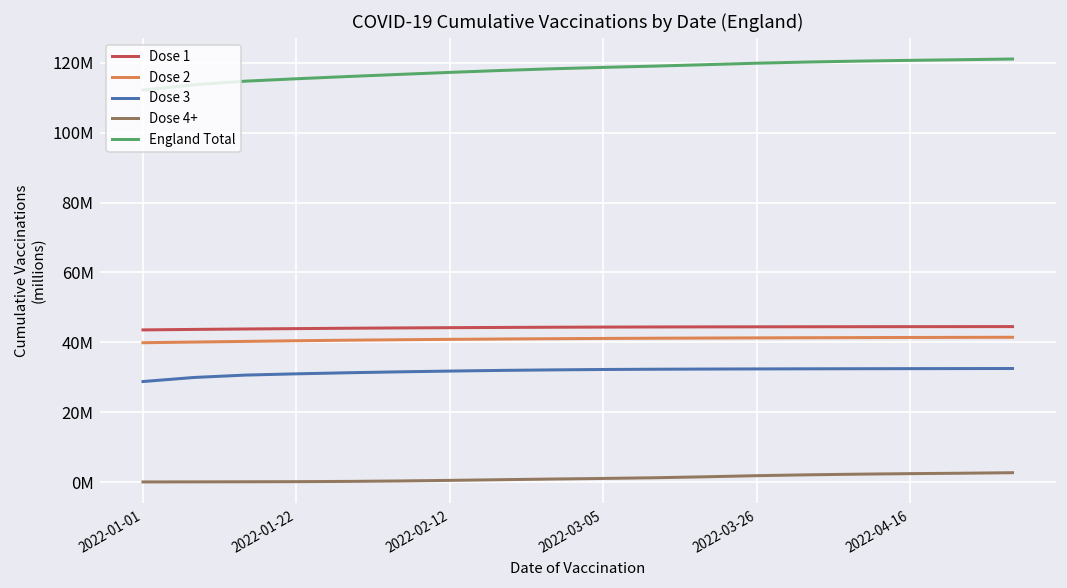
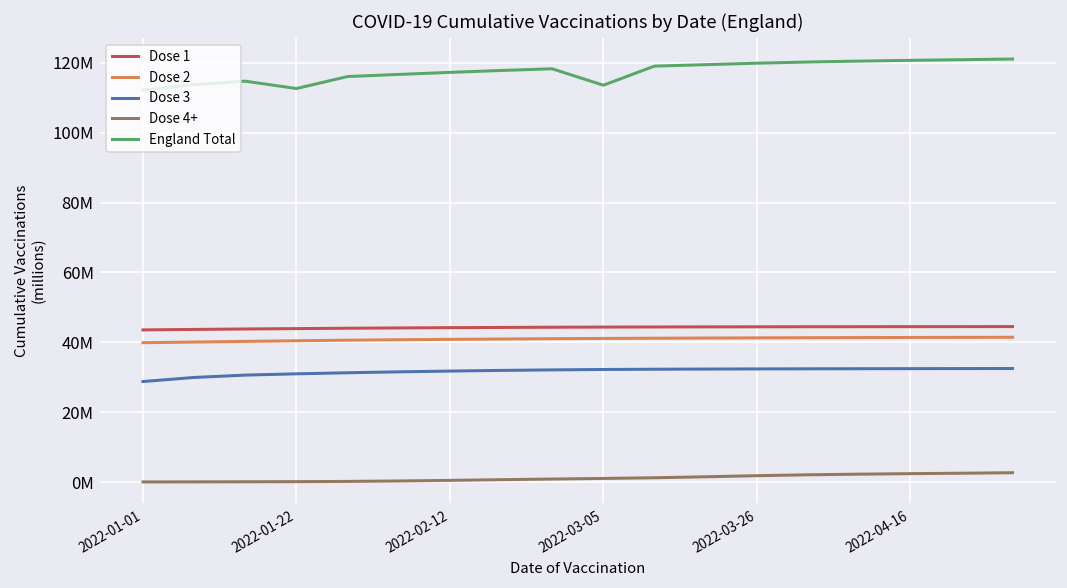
  {
    "Dose 3": {
      "2022-01-01": 29000000,
      "2022-01-22": 31000000,
      "2022-02-12": 32000000,
      "2022-03-05": 32000000,
      "2022-03-26": 32000000,
      "2022-04-16": 32000000
    },
    "Dose 4+": {
      "2022-01-01": 0,
      "2022-01-22": 0,
      "2022-02-12": 0,
      "2022-03-05": 1000000,
      "2022-03-26": 2000000,
      "2022-04-16": 2000000
    },
    "England Total": {
-     "2022-01-22": 115000000,
+     "2022-01-22": 113000000,
      "2022-02-12": 117000000,
-     "2022-03-05": 119000000,
+     "2022-03-05": 114000000,
      "2022-03-26": 120000000,
      "2022-04-16": 121000000
    }
  }
